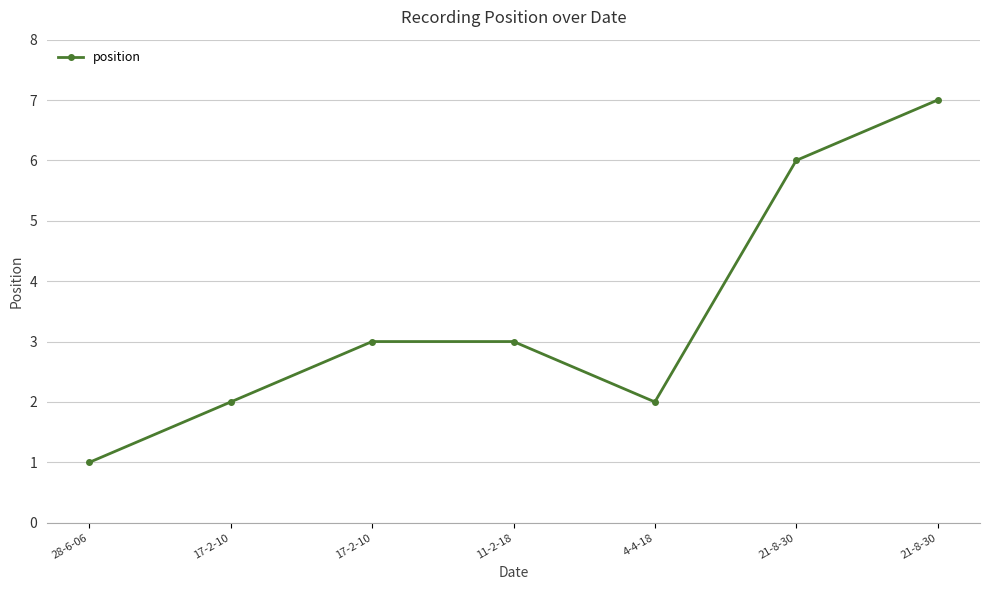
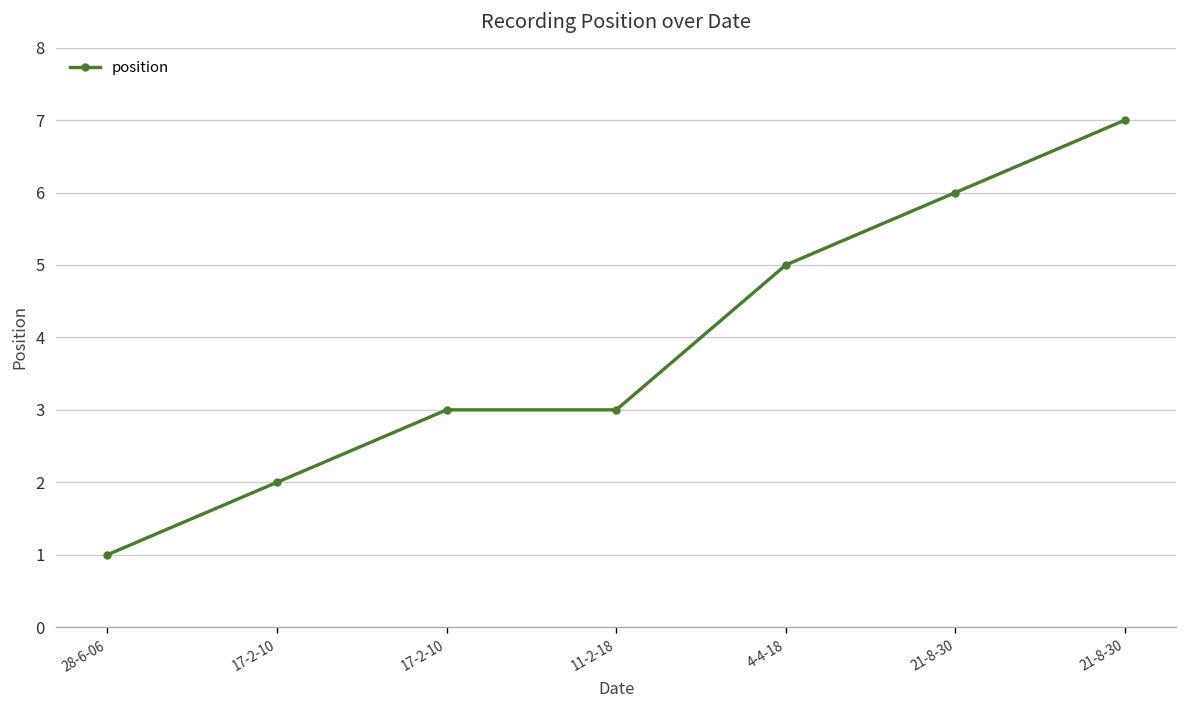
  {
    "28-6-06": 1,
    "11-2-18": 3,
-   "4-4-18": 2
+   "4-4-18": 5
  }
